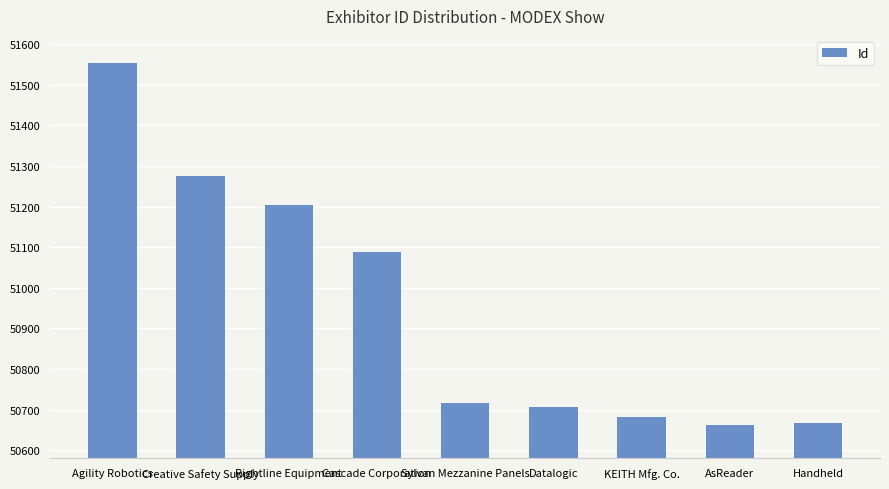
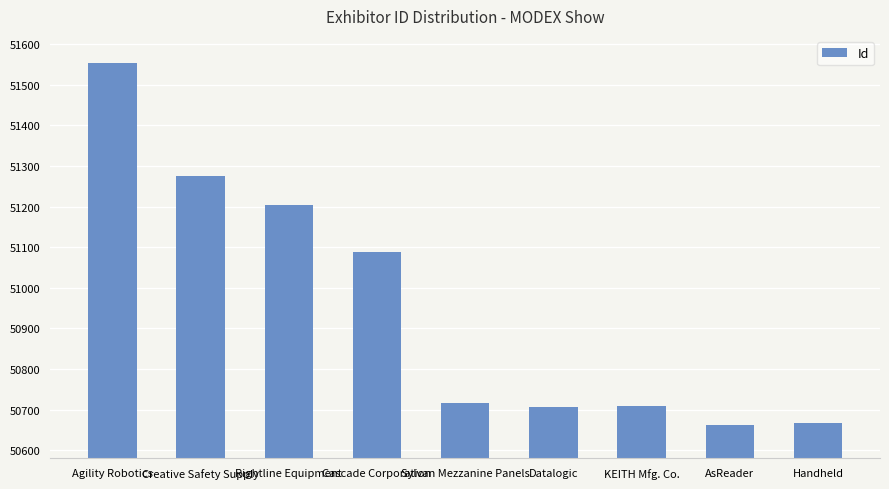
  {
    "Agility Robotics": 51550,
    "Datalogic": 50710,
-   "KEITH Mfg. Co.": 50680,
+   "KEITH Mfg. Co.": 50710,
    "AsReader": 50660,
    "Handheld": 50670
  }
